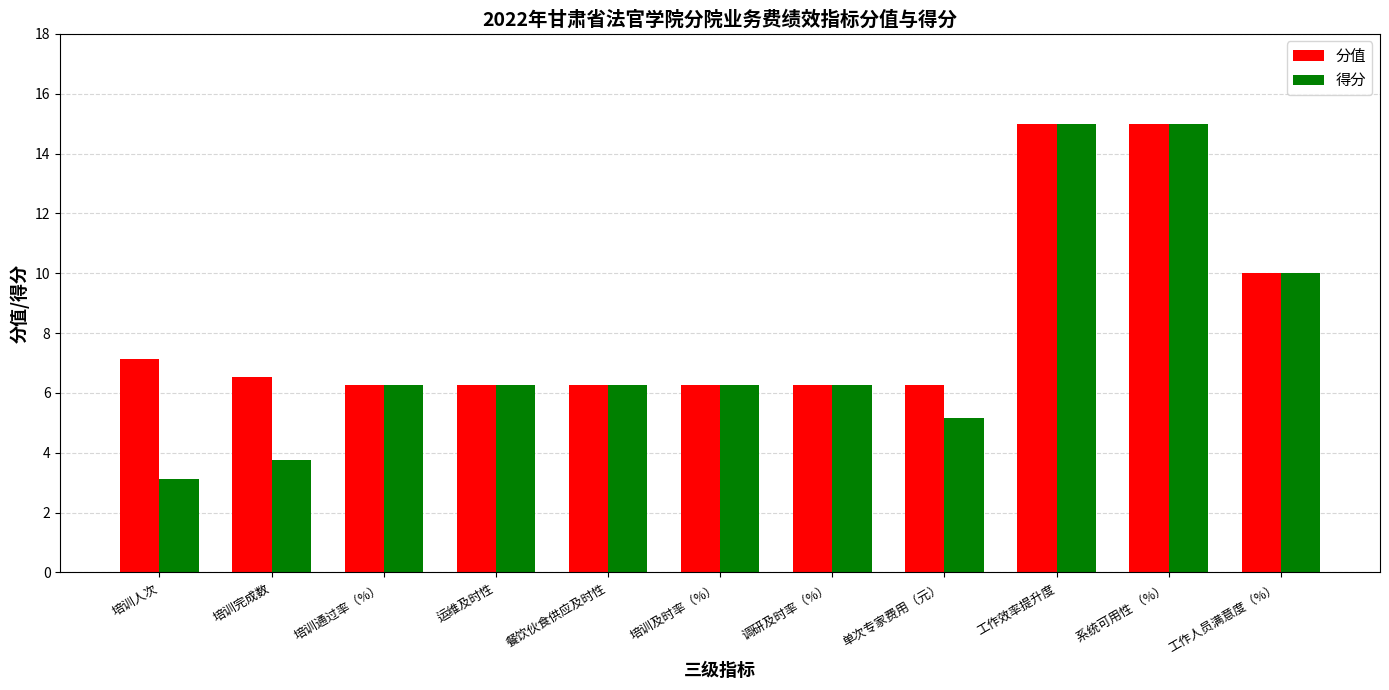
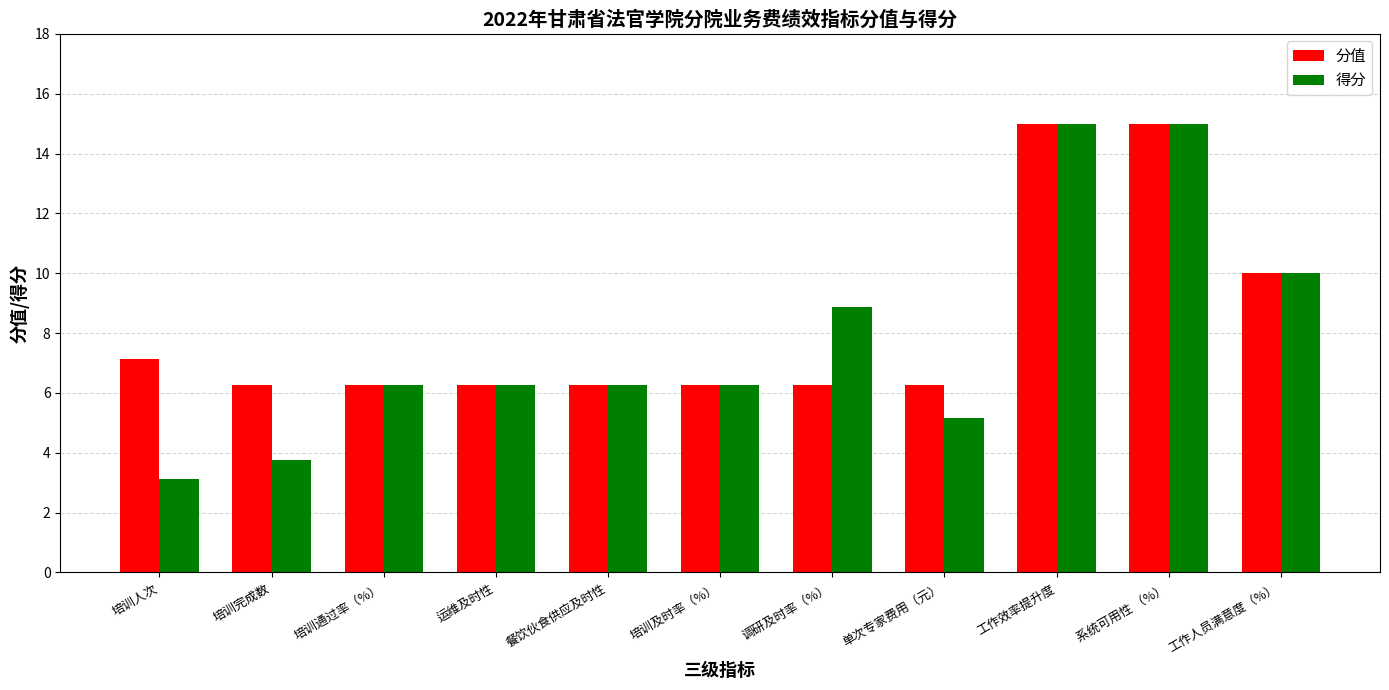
  {
    "分值": {
      "培训人次": 7.1,
-     "培训完成数": 6.5,
+     "培训完成数": 6.3,
      "培训通过率（%）": 6.3,
      "运维及时性": 6.3,
      "餐饮伙食供应及时性": 6.3,
      "培训及时率（%）": 6.3,
      "调研及时率（%）": 6.3,
      "单次专家费用（元）": 6.3,
      "工作效率提升度": 15.0,
      "系统可用性 （%）": 15.0,
      "工作人员满意度（%）": 10.0
    },
    "得分": {
      "培训人次": 3.1,
      "培训完成数": 3.8,
      "培训通过率（%）": 6.3,
      "运维及时性": 6.3,
      "餐饮伙食供应及时性": 6.3,
      "培训及时率（%）": 6.3,
-     "调研及时率（%）": 6.3,
+     "调研及时率（%）": 8.9,
      "单次专家费用（元）": 5.2,
      "工作效率提升度": 15.0,
      "系统可用性 （%）": 15.0,
      "工作人员满意度（%）": 10.0
    }
  }
